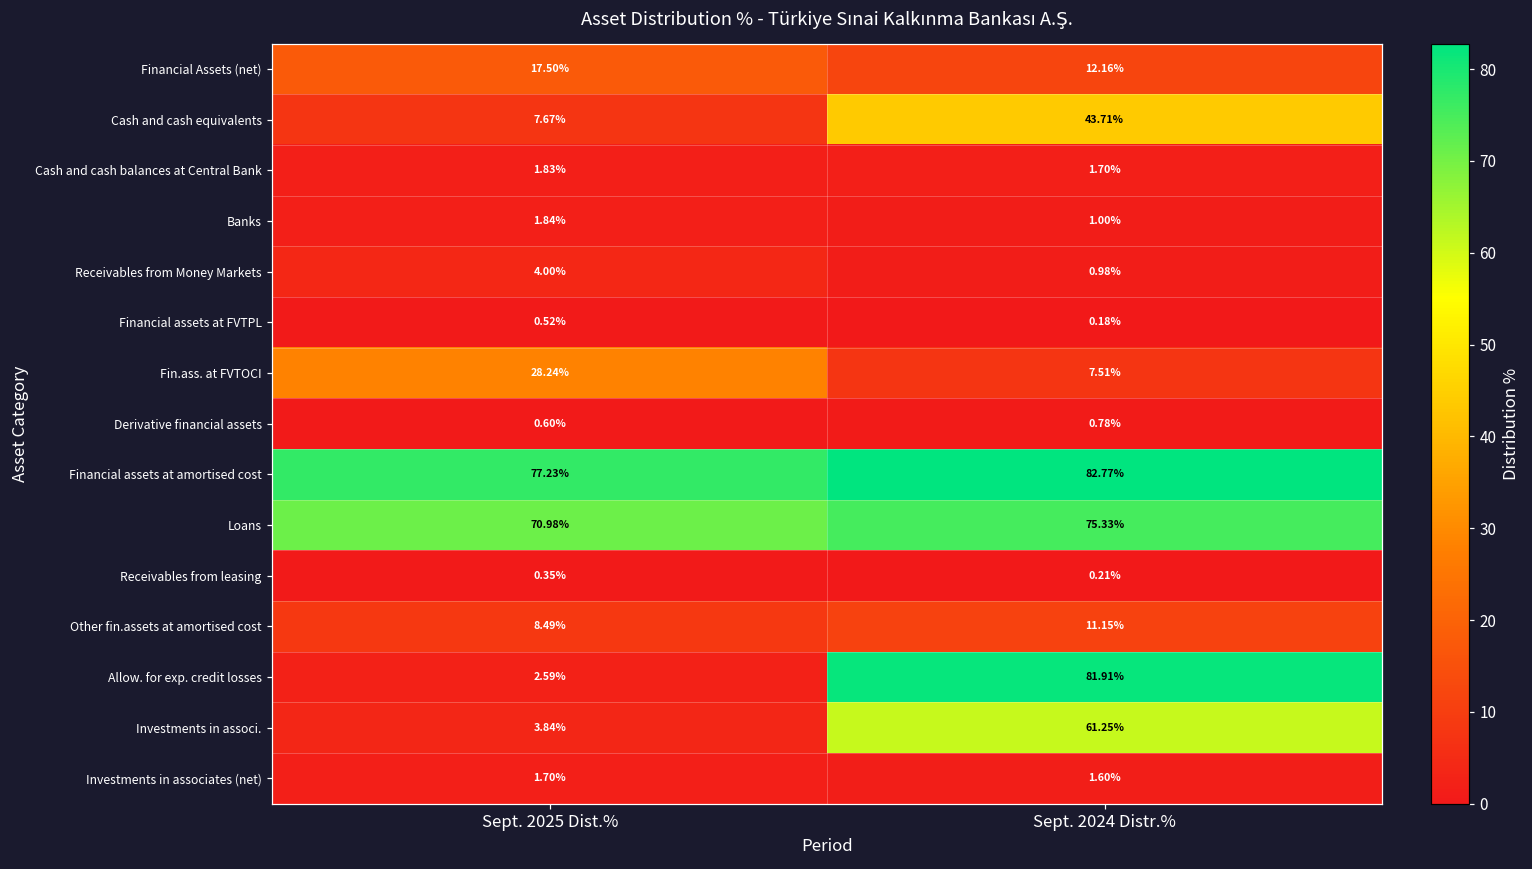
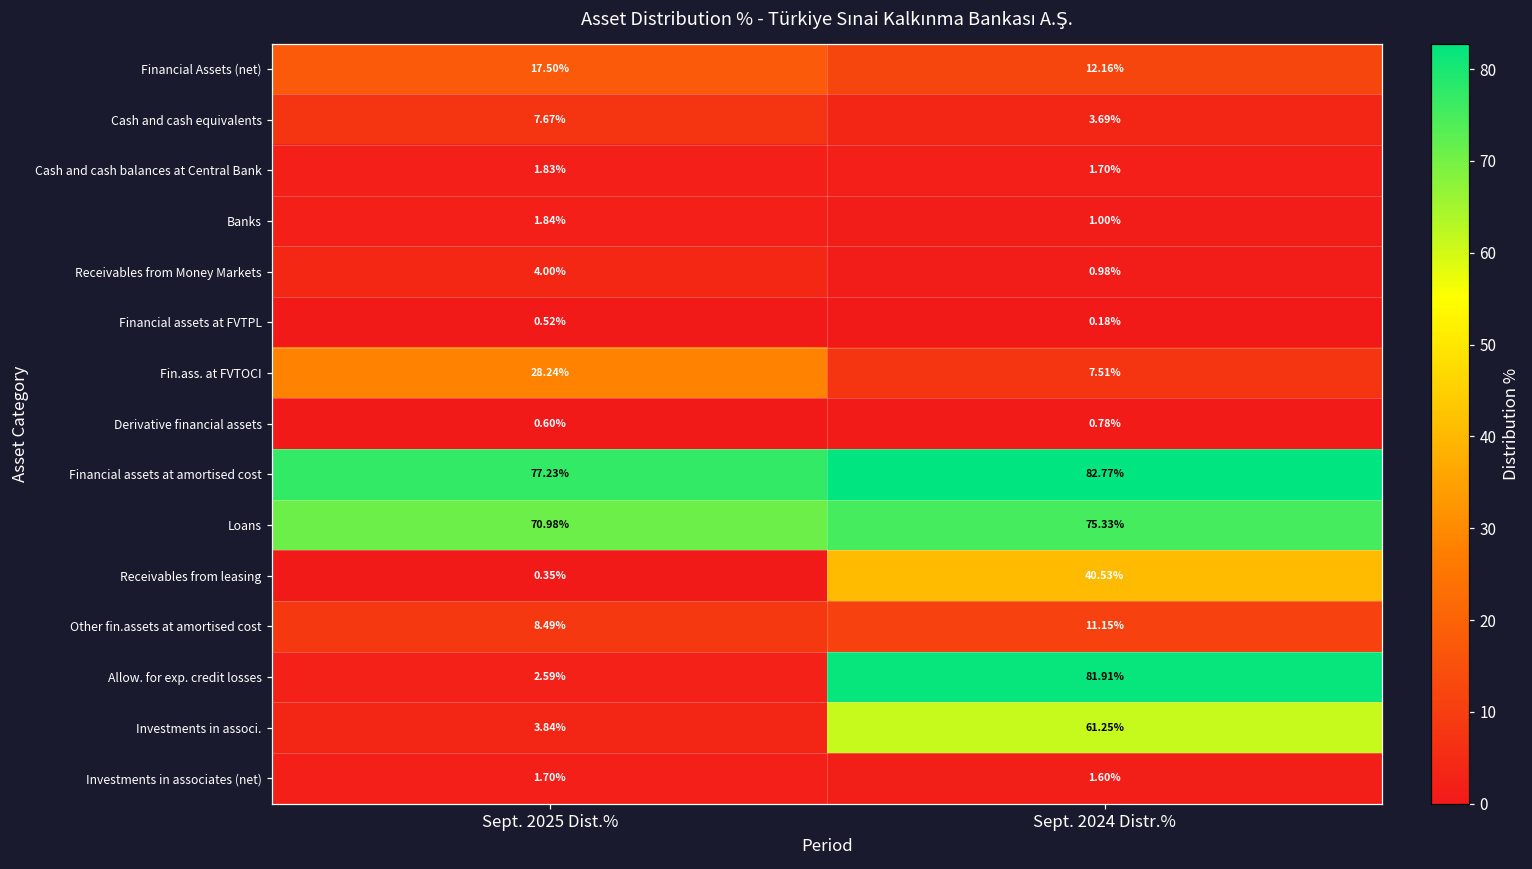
  {
    "Financial Assets (net)": {
      "Sept. 2025 Dist.%": "17.50%",
      "Sept. 2024 Distr.%": "12.16%"
    },
    "Cash and cash equivalents": {
      "Sept. 2025 Dist.%": "7.67%",
-     "Sept. 2024 Distr.%": "43.71%"
+     "Sept. 2024 Distr.%": "3.69%"
    },
    "Cash and cash balances at Central Bank": {
      "Sept. 2025 Dist.%": "1.83%",
      "Sept. 2024 Distr.%": "1.70%"
    },
    "Banks": {
      "Sept. 2025 Dist.%": "1.84%",
      "Sept. 2024 Distr.%": "1.00%"
    },
    "Receivables from Money Markets": {
      "Sept. 2025 Dist.%": "4.00%",
      "Sept. 2024 Distr.%": "0.98%"
    },
    "Financial assets at FVTPL": {
      "Sept. 2025 Dist.%": "0.52%",
      "Sept. 2024 Distr.%": "0.18%"
    },
    "Fin.ass. at FVTOCI": {
      "Sept. 2025 Dist.%": "28.24%",
      "Sept. 2024 Distr.%": "7.51%"
    },
    "Derivative financial assets": {
      "Sept. 2025 Dist.%": "0.60%",
      "Sept. 2024 Distr.%": "0.78%"
    },
    "Financial assets at amortised cost": {
      "Sept. 2025 Dist.%": "77.23%",
      "Sept. 2024 Distr.%": "82.77%"
    },
    "Loans": {
      "Sept. 2025 Dist.%": "70.98%",
      "Sept. 2024 Distr.%": "75.33%"
    },
    "Receivables from leasing": {
      "Sept. 2025 Dist.%": "0.35%",
-     "Sept. 2024 Distr.%": "0.21%"
+     "Sept. 2024 Distr.%": "40.53%"
    },
    "Other fin.assets at amortised cost": {
      "Sept. 2025 Dist.%": "8.49%",
      "Sept. 2024 Distr.%": "11.15%"
    },
    "Allow. for exp. credit losses": {
      "Sept. 2025 Dist.%": "2.59%",
      "Sept. 2024 Distr.%": "81.91%"
    },
    "Investments in associ.": {
      "Sept. 2025 Dist.%": "3.84%",
      "Sept. 2024 Distr.%": "61.25%"
    },
    "Investments in associates (net)": {
      "Sept. 2025 Dist.%": "1.70%",
      "Sept. 2024 Distr.%": "1.60%"
    }
  }
